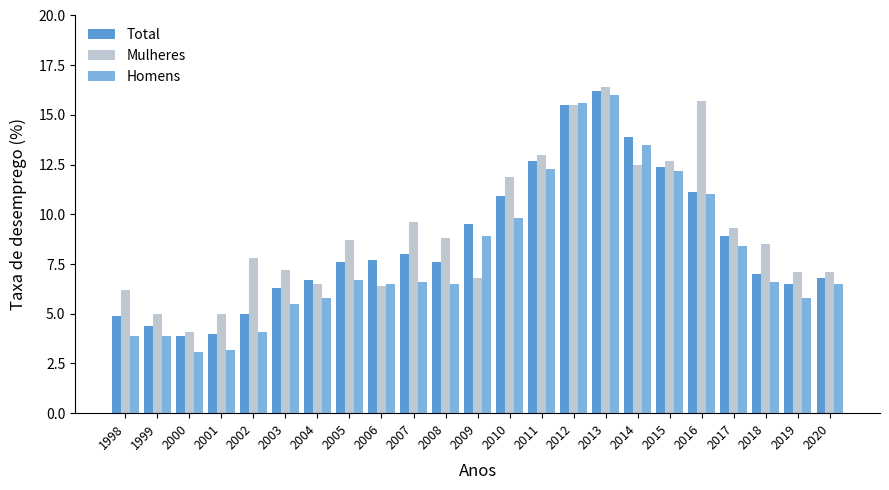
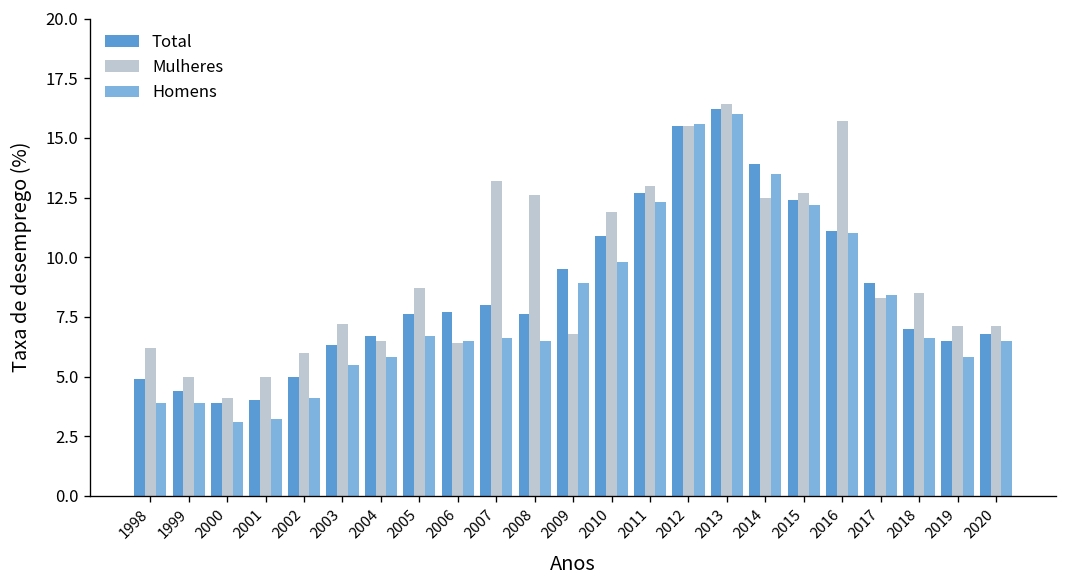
  {
    "Mulheres": {
      "1998": 6.2,
      "1999": 5.0,
      "2000": 4.1,
      "2001": 5.0,
-     "2002": 7.8,
+     "2002": 6.0,
      "2003": 7.2,
      "2004": 6.5,
      "2005": 8.7,
      "2006": 6.4,
-     "2007": 9.6,
-     "2008": 8.8,
+     "2007": 13.2,
+     "2008": 12.6,
      "2009": 6.8,
      "2010": 11.9,
      "2011": 13.0,
      "2012": 15.5,
      "2013": 16.4,
      "2014": 12.5,
      "2015": 12.7,
      "2016": 15.7,
-     "2017": 9.3,
+     "2017": 8.3,
      "2018": 8.5,
      "2019": 7.1,
      "2020": 7.1
    }
  }
